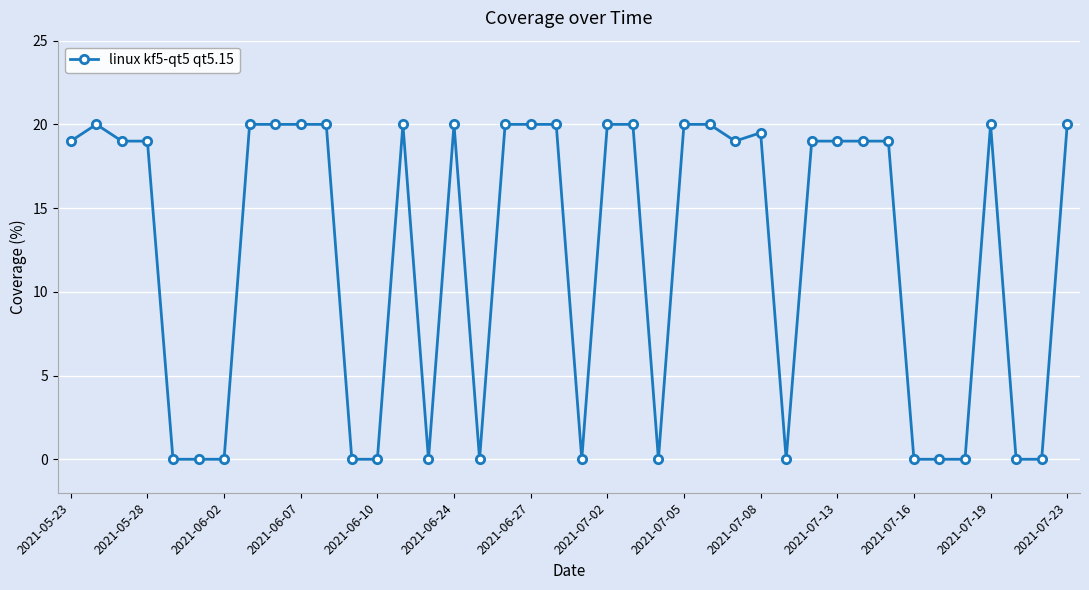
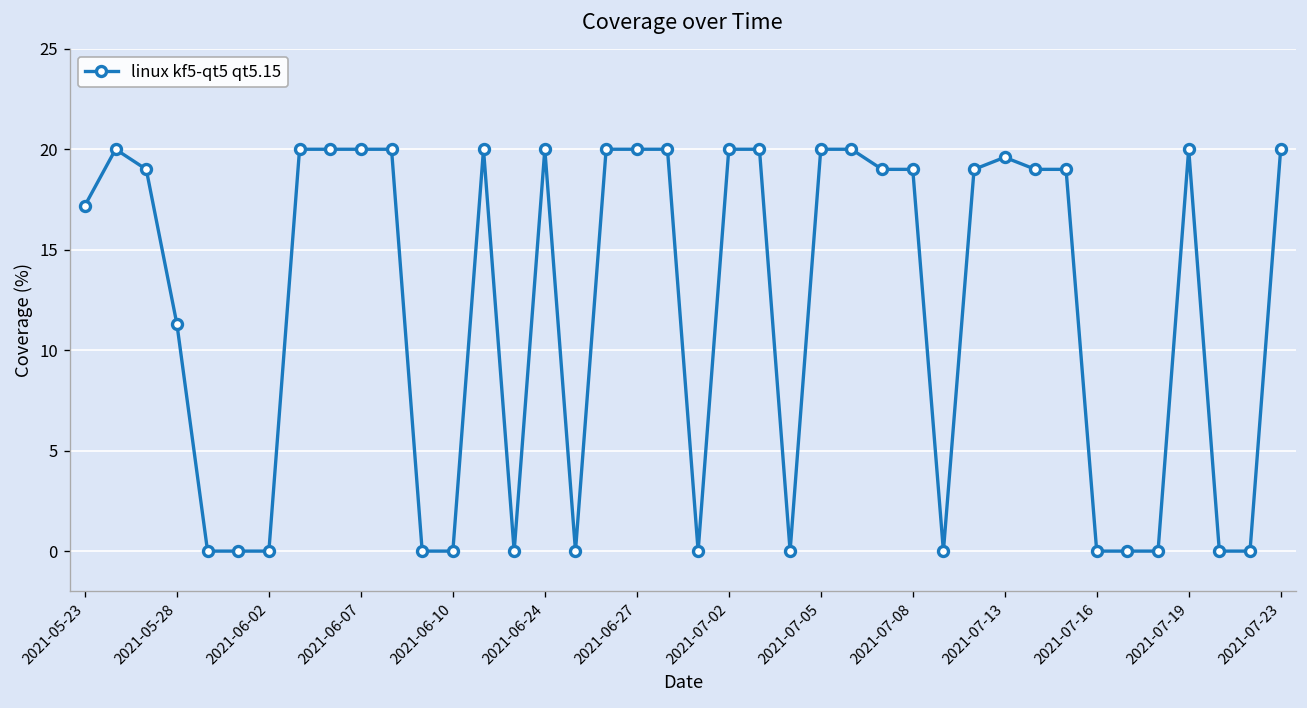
  {
-   "2021-05-23": 19.0,
-   "2021-05-28": 19.0,
+   "2021-05-23": 17.2,
+   "2021-05-28": 11.3,
    "2021-06-02": 0.0,
    "2021-06-07": 20.0,
    "2021-06-10": 0.0,
    "2021-06-24": 20.0,
    "2021-06-27": 20.0,
    "2021-07-02": 20.0,
    "2021-07-05": 20.0,
-   "2021-07-08": 19.5,
-   "2021-07-13": 19.0,
+   "2021-07-08": 19.0,
+   "2021-07-13": 19.6,
    "2021-07-16": 0.0,
    "2021-07-19": 20.0,
    "2021-07-23": 20.0
  }
